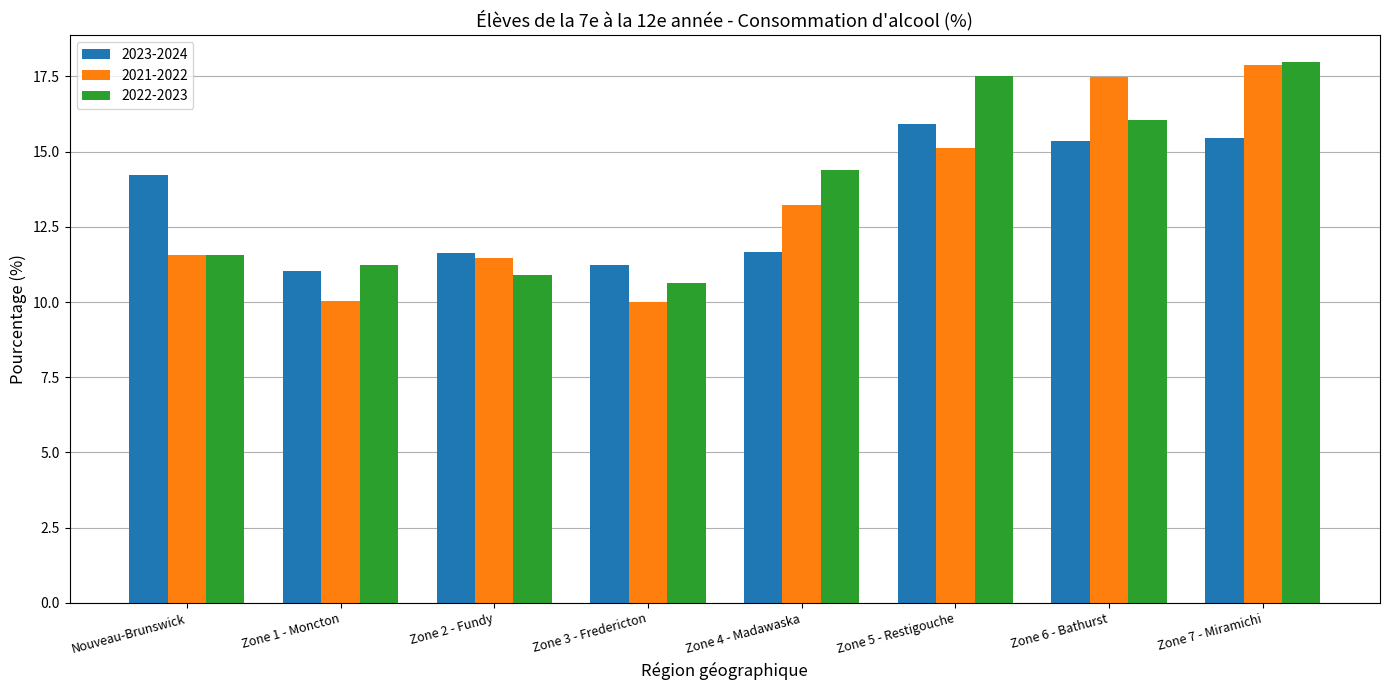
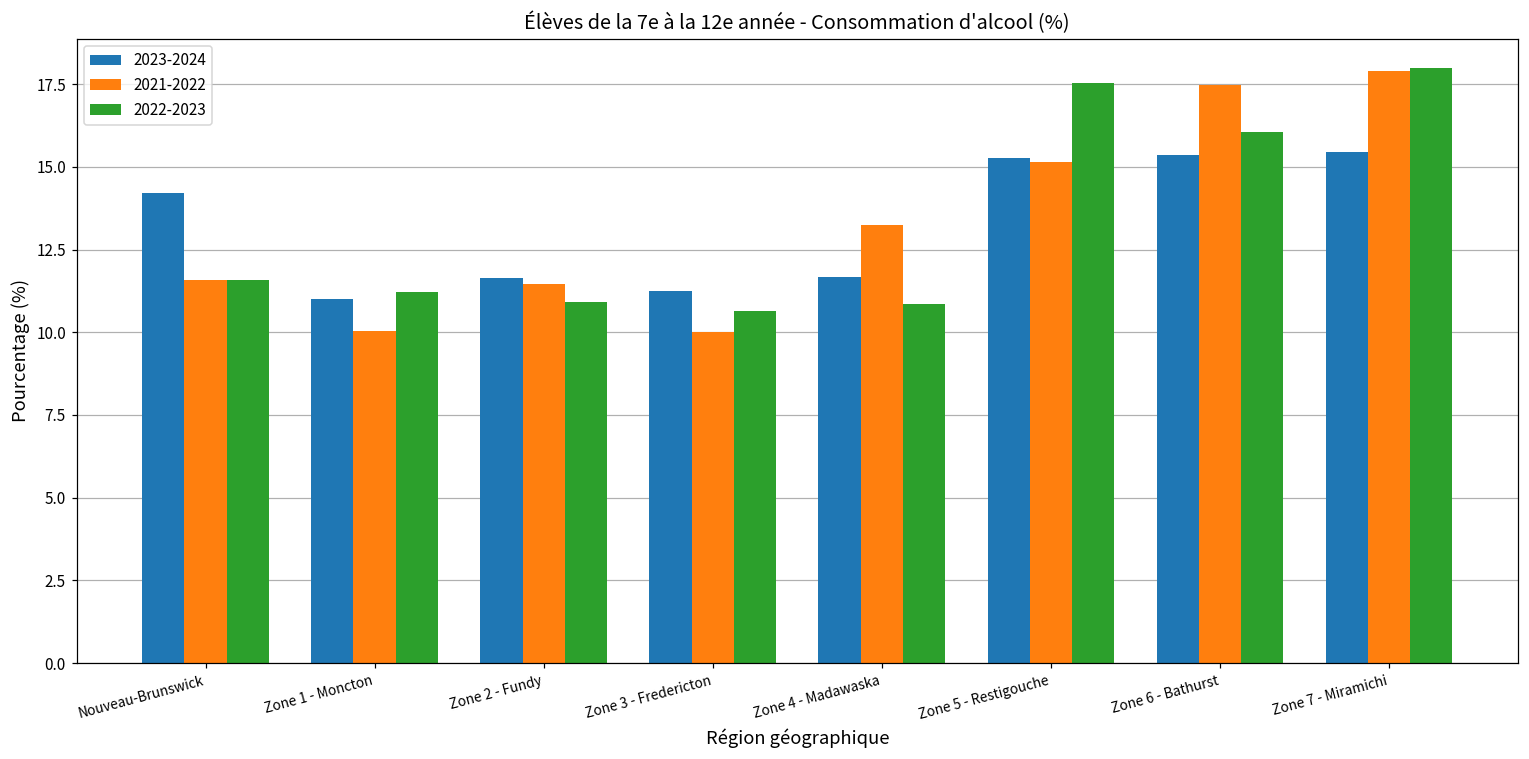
  {
    "2023-2024": {
      "Nouveau-Brunswick": 14.2,
      "Zone 1 - Moncton": 11.0,
      "Zone 2 - Fundy": 11.6,
      "Zone 3 - Fredericton": 11.2,
      "Zone 4 - Madawaska": 11.7,
-     "Zone 5 - Restigouche": 15.9,
+     "Zone 5 - Restigouche": 15.3,
      "Zone 6 - Bathurst": 15.3,
      "Zone 7 - Miramichi": 15.4
    },
    "2021-2022": {
      "Nouveau-Brunswick": 11.6,
      "Zone 1 - Moncton": 10.0,
      "Zone 2 - Fundy": 11.5,
      "Zone 3 - Fredericton": 10.0,
      "Zone 4 - Madawaska": 13.2,
      "Zone 5 - Restigouche": 15.1,
      "Zone 6 - Bathurst": 17.5,
      "Zone 7 - Miramichi": 17.9
    },
    "2022-2023": {
      "Nouveau-Brunswick": 11.6,
      "Zone 1 - Moncton": 11.2,
      "Zone 2 - Fundy": 10.9,
      "Zone 3 - Fredericton": 10.6,
-     "Zone 4 - Madawaska": 14.4,
+     "Zone 4 - Madawaska": 10.9,
      "Zone 5 - Restigouche": 17.5,
      "Zone 6 - Bathurst": 16.0,
      "Zone 7 - Miramichi": 18.0
    }
  }
